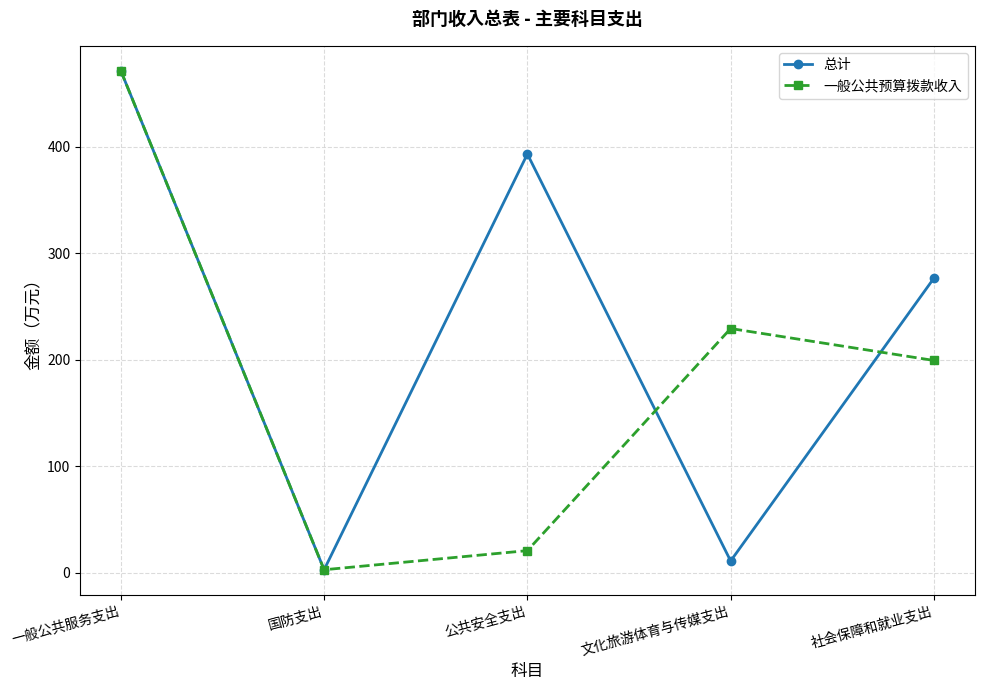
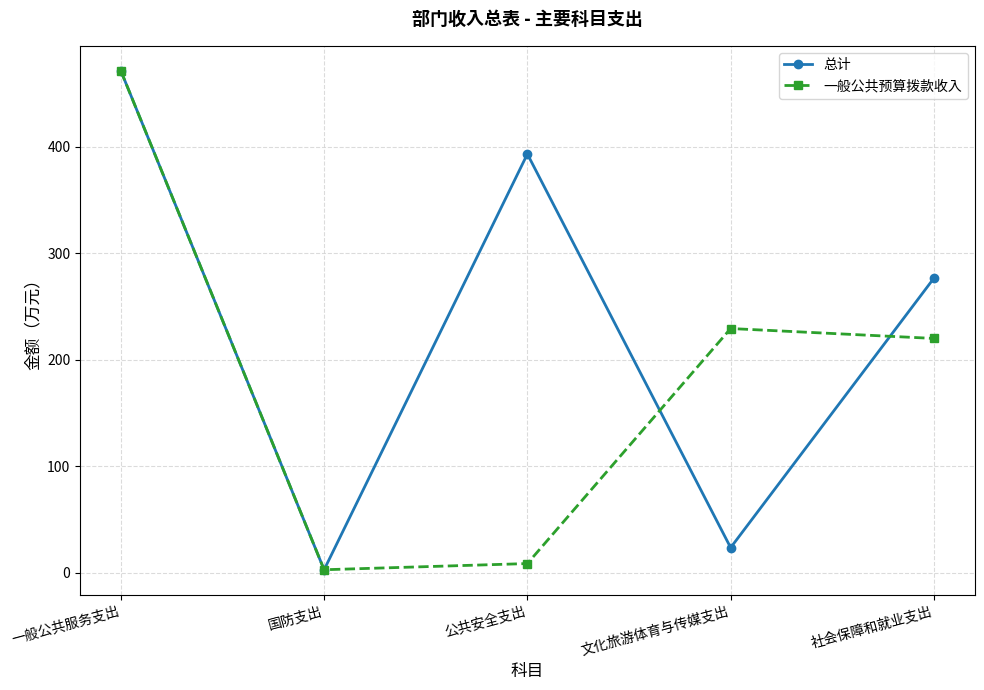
  {
    "总计": {
      "公共安全支出": 393,
-     "文化旅游体育与传媒支出": 11,
+     "文化旅游体育与传媒支出": 24,
      "社会保障和就业支出": 277
    },
    "一般公共预算拨款收入": {
-     "公共安全支出": 21,
+     "公共安全支出": 9,
      "文化旅游体育与传媒支出": 229,
-     "社会保障和就业支出": 199
+     "社会保障和就业支出": 220
    }
  }
